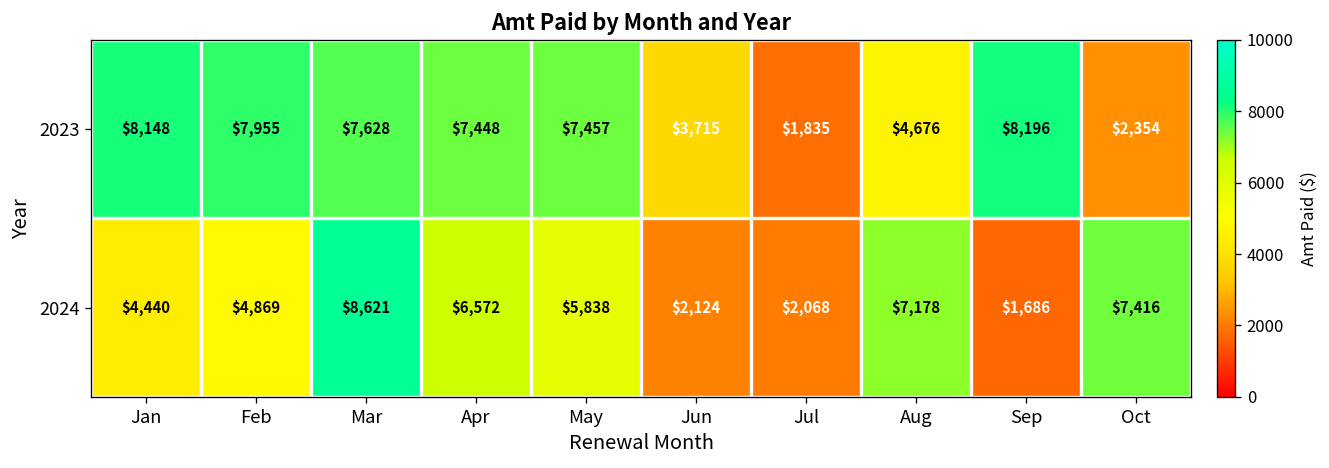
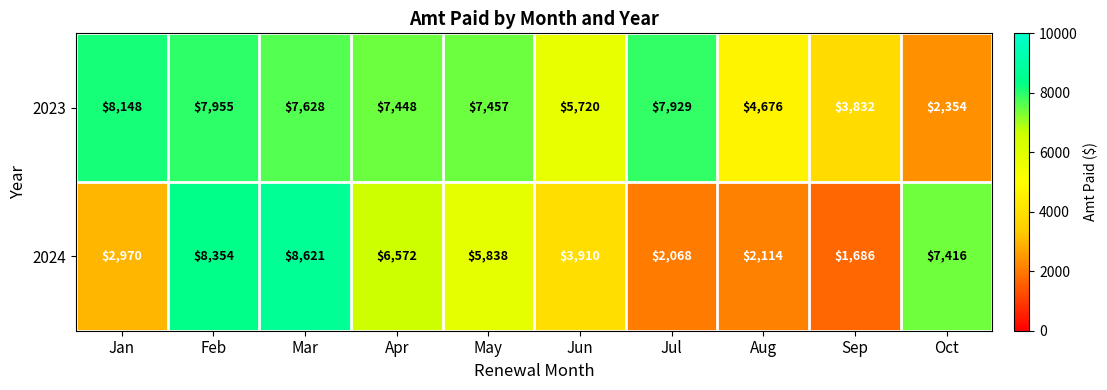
  {
    "2023": {
      "Jan": "$8,148",
      "Feb": "$7,955",
      "Mar": "$7,628",
      "Apr": "$7,448",
      "May": "$7,457",
-     "Jun": "$3,715",
-     "Jul": "$1,835",
+     "Jun": "$5,720",
+     "Jul": "$7,929",
      "Aug": "$4,676",
-     "Sep": "$8,196",
+     "Sep": "$3,832",
      "Oct": "$2,354"
    },
    "2024": {
-     "Jan": "$4,440",
-     "Feb": "$4,869",
+     "Jan": "$2,970",
+     "Feb": "$8,354",
      "Mar": "$8,621",
      "Apr": "$6,572",
      "May": "$5,838",
-     "Jun": "$2,124",
+     "Jun": "$3,910",
      "Jul": "$2,068",
-     "Aug": "$7,178",
+     "Aug": "$2,114",
      "Sep": "$1,686",
      "Oct": "$7,416"
    }
  }
